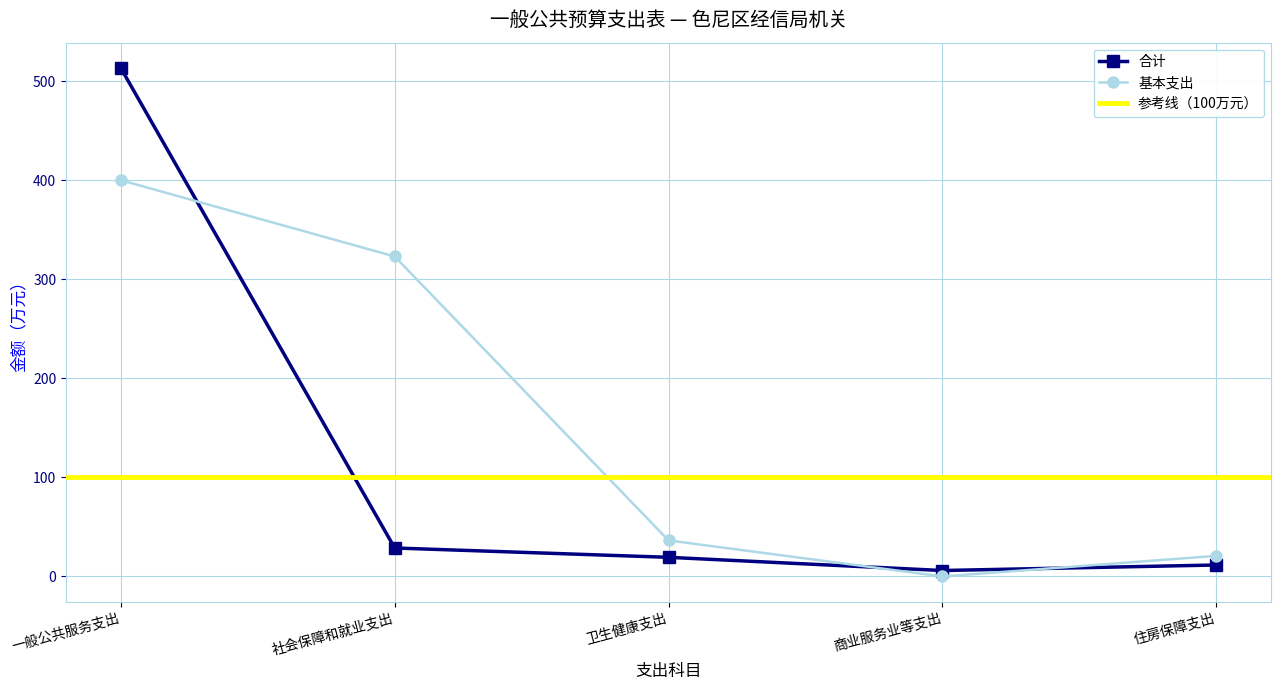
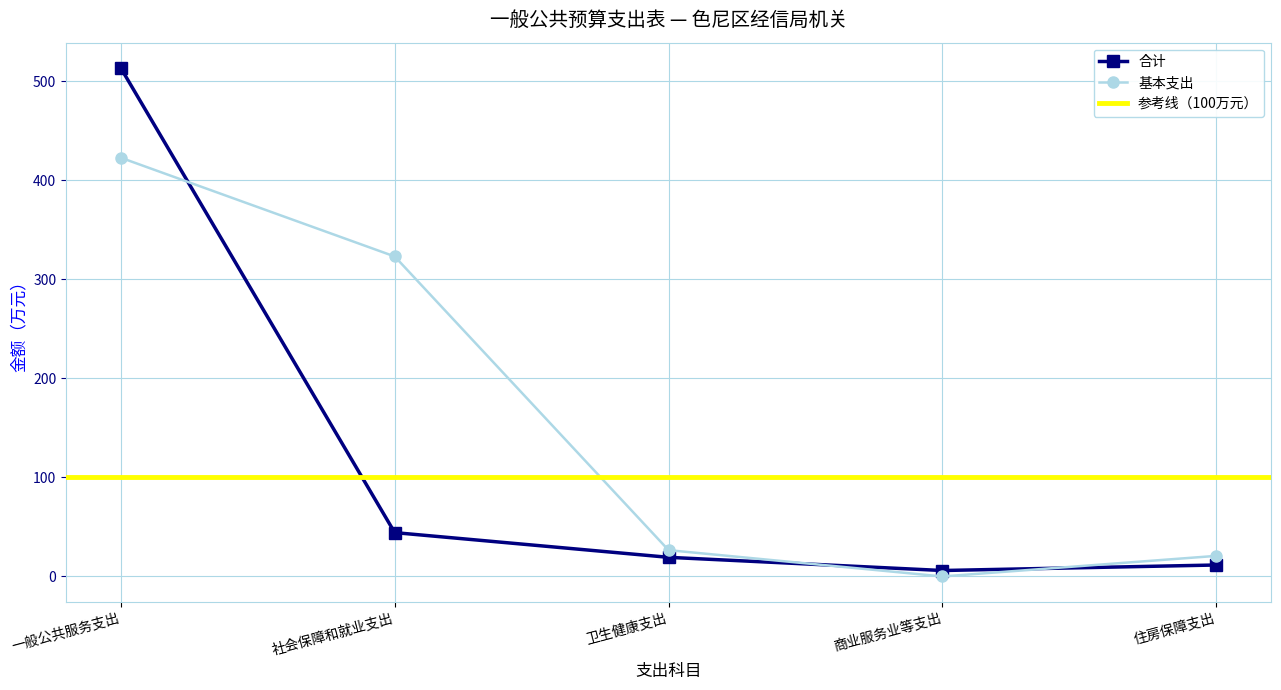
  {
    "合计": {
      "一般公共服务支出": 510,
-     "社会保障和就业支出": 30,
+     "社会保障和就业支出": 40,
      "卫生健康支出": 20,
      "商业服务业等支出": 10,
      "住房保障支出": 10
    },
    "基本支出": {
-     "一般公共服务支出": 400,
+     "一般公共服务支出": 420,
      "社会保障和就业支出": 320,
-     "卫生健康支出": 40,
+     "卫生健康支出": 30,
      "商业服务业等支出": 0,
      "住房保障支出": 20
    }
  }
